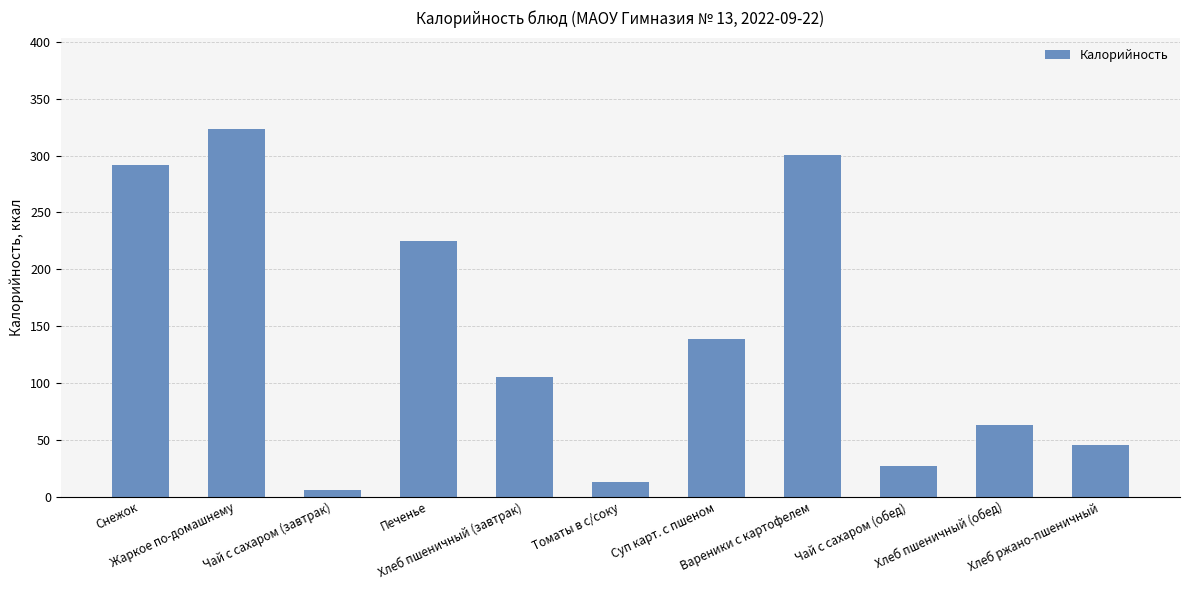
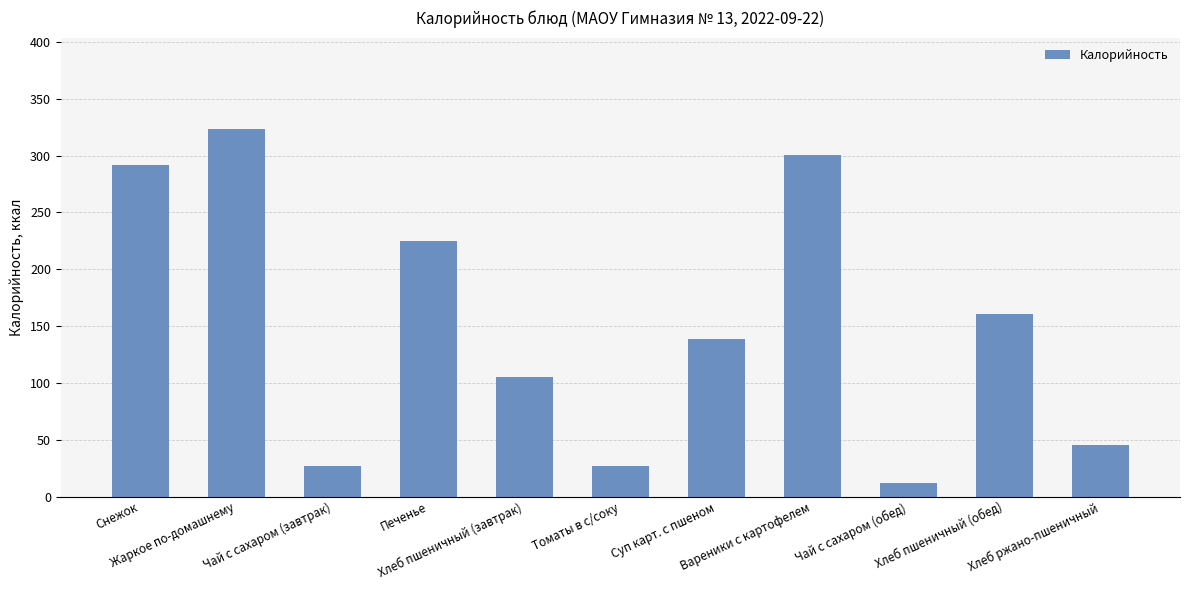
  {
    "Снежок": 292,
    "Жаркое по-домашнему": 323,
-   "Чай с сахаром (завтрак)": 6,
+   "Чай с сахаром (завтрак)": 27,
    "Печенье": 225,
    "Хлеб пшеничный (завтрак)": 105,
-   "Томаты в с/соку": 13,
+   "Томаты в с/соку": 27,
    "Суп карт. с пшеном": 139,
    "Вареники с картофелем": 300,
-   "Чай с сахаром (обед)": 27,
-   "Хлеб пшеничный (обед)": 63,
+   "Чай с сахаром (обед)": 12,
+   "Хлеб пшеничный (обед)": 161,
    "Хлеб ржано-пшеничный": 45
  }
